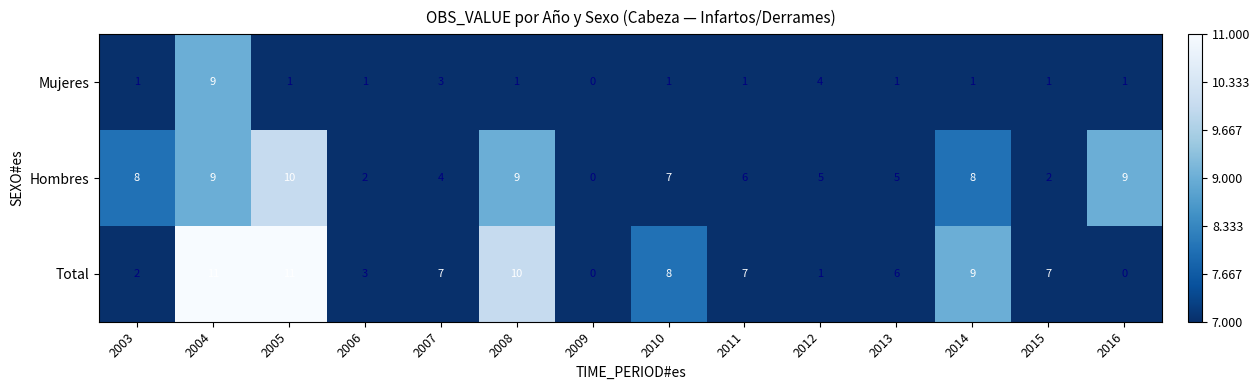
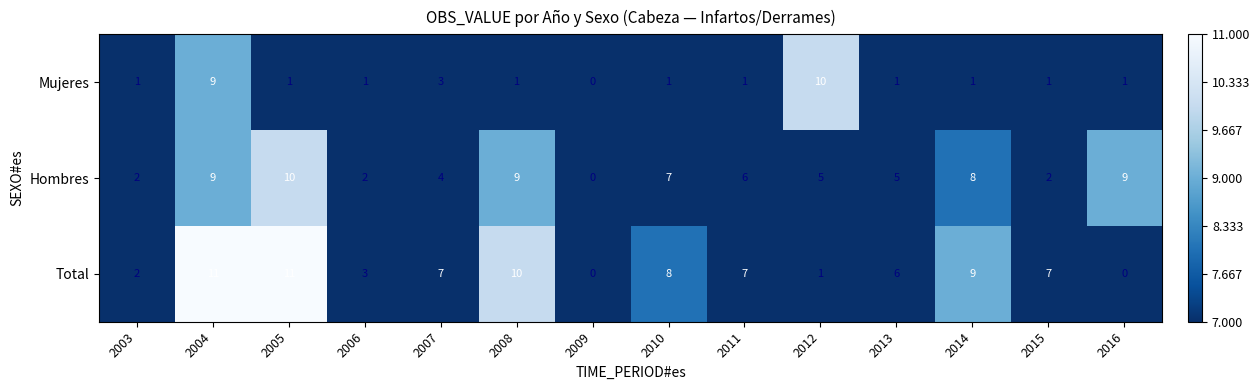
  {
    "Mujeres": {
      "2003": 1,
      "2004": 9,
      "2005": 1,
      "2006": 1,
      "2007": 3,
      "2008": 1,
      "2009": 0,
      "2010": 1,
      "2011": 1,
-     "2012": 4,
+     "2012": 10,
      "2013": 1,
      "2014": 1,
      "2015": 1,
      "2016": 1
    },
    "Hombres": {
-     "2003": 8,
+     "2003": 2,
      "2004": 9,
      "2005": 10,
      "2006": 2,
      "2007": 4,
      "2008": 9,
      "2009": 0,
      "2010": 7,
      "2011": 6,
      "2012": 5,
      "2013": 5,
      "2014": 8,
      "2015": 2,
      "2016": 9
    },
    "Total": {
      "2003": 2,
      "2006": 3,
      "2007": 7,
      "2008": 10,
      "2009": 0,
      "2010": 8,
      "2011": 7,
      "2012": 1,
      "2013": 6,
      "2014": 9,
      "2015": 7,
      "2016": 0
    }
  }
